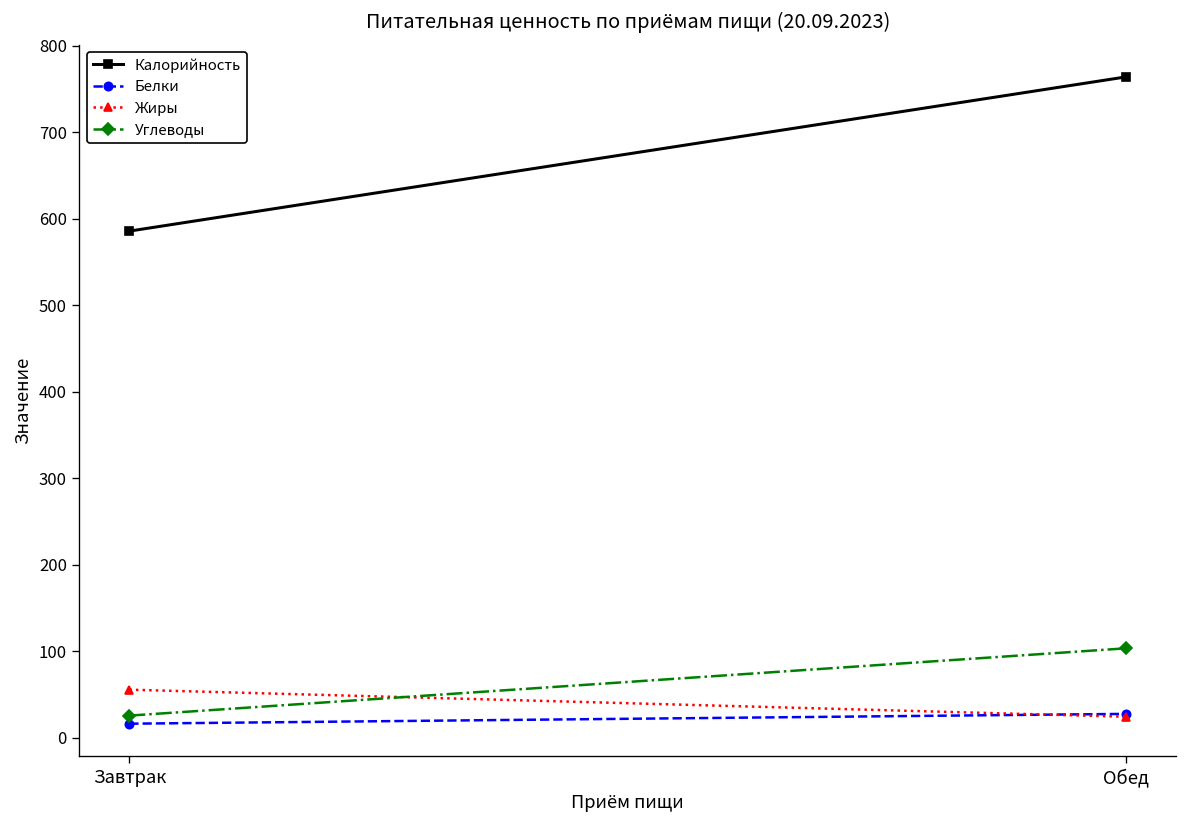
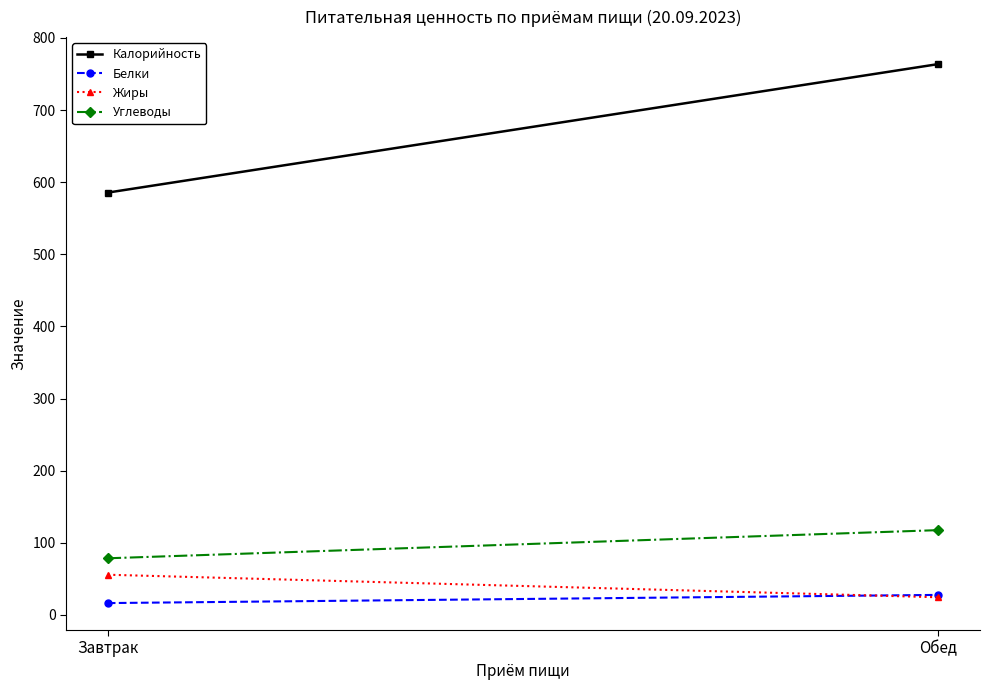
  {
    "Калорийность": {
      "Завтрак": 590,
      "Обед": 760
    },
    "Белки": {
      "Завтрак": 20
    },
    "Жиры": {
      "Завтрак": 60
    },
    "Углеводы": {
-     "Завтрак": 30,
-     "Обед": 100
+     "Завтрак": 80,
+     "Обед": 120
    }
  }
